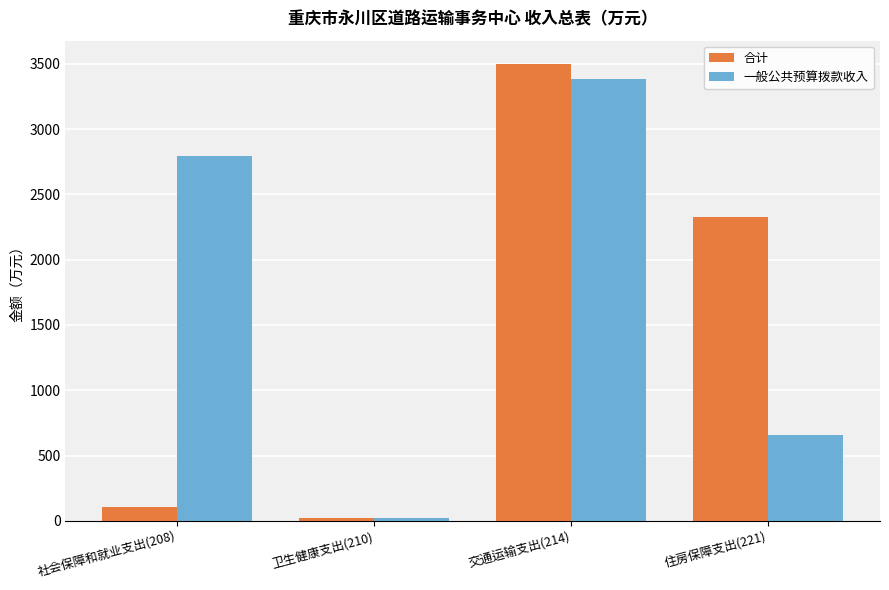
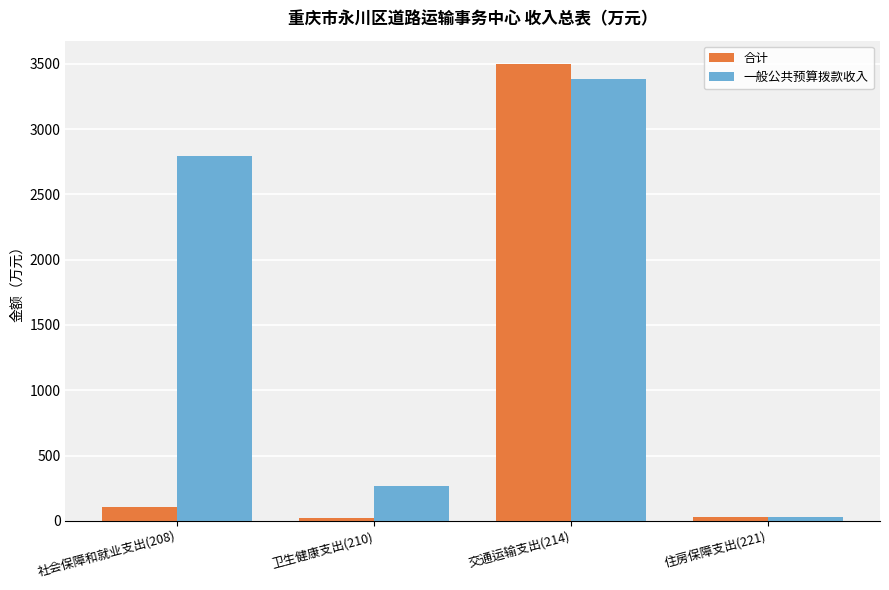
  {
    "合计": {
      "社会保障和就业支出(208)": 110,
      "卫生健康支出(210)": 30,
      "交通运输支出(214)": 3500,
-     "住房保障支出(221)": 2330
+     "住房保障支出(221)": 30
    },
    "一般公共预算拨款收入": {
      "社会保障和就业支出(208)": 2800,
-     "卫生健康支出(210)": 30,
+     "卫生健康支出(210)": 270,
      "交通运输支出(214)": 3390,
-     "住房保障支出(221)": 660
+     "住房保障支出(221)": 30
    }
  }
